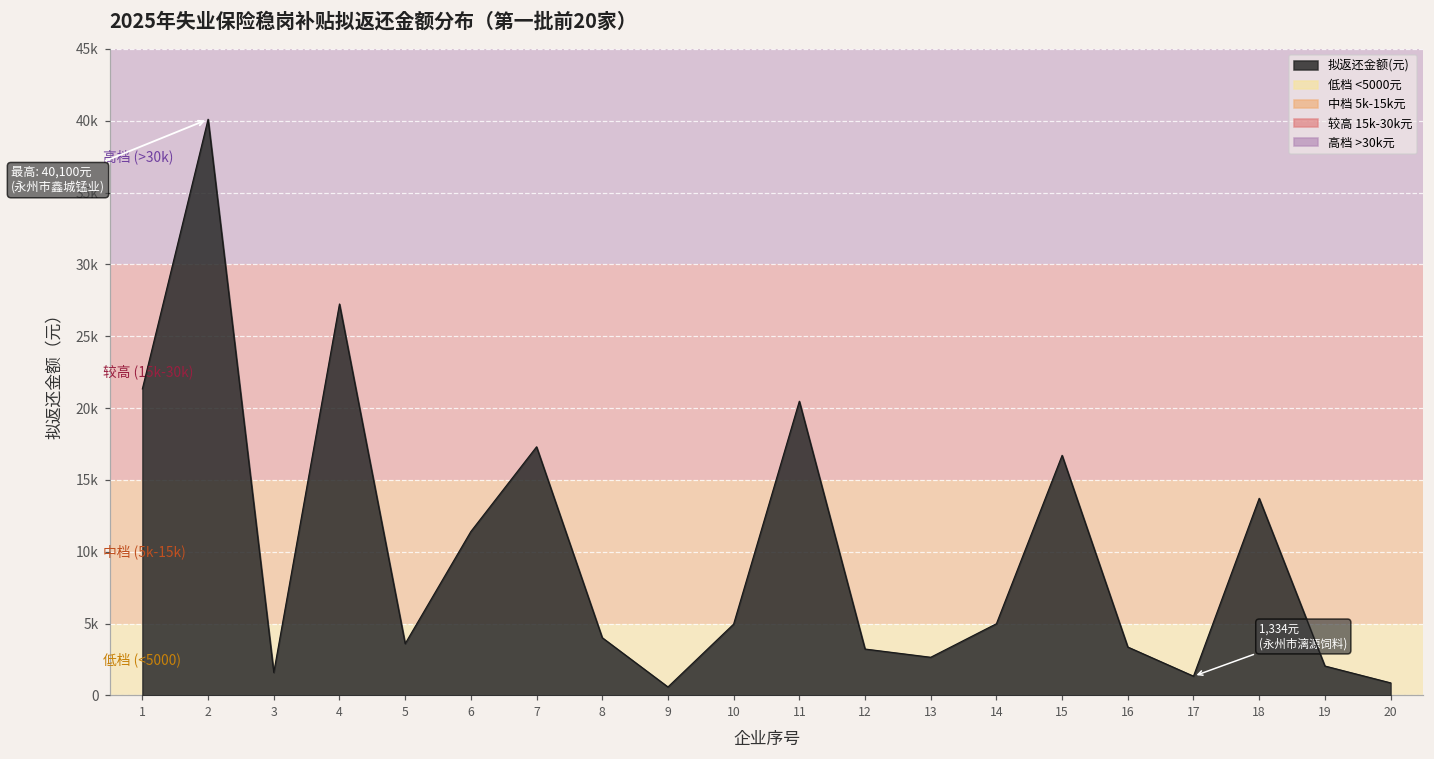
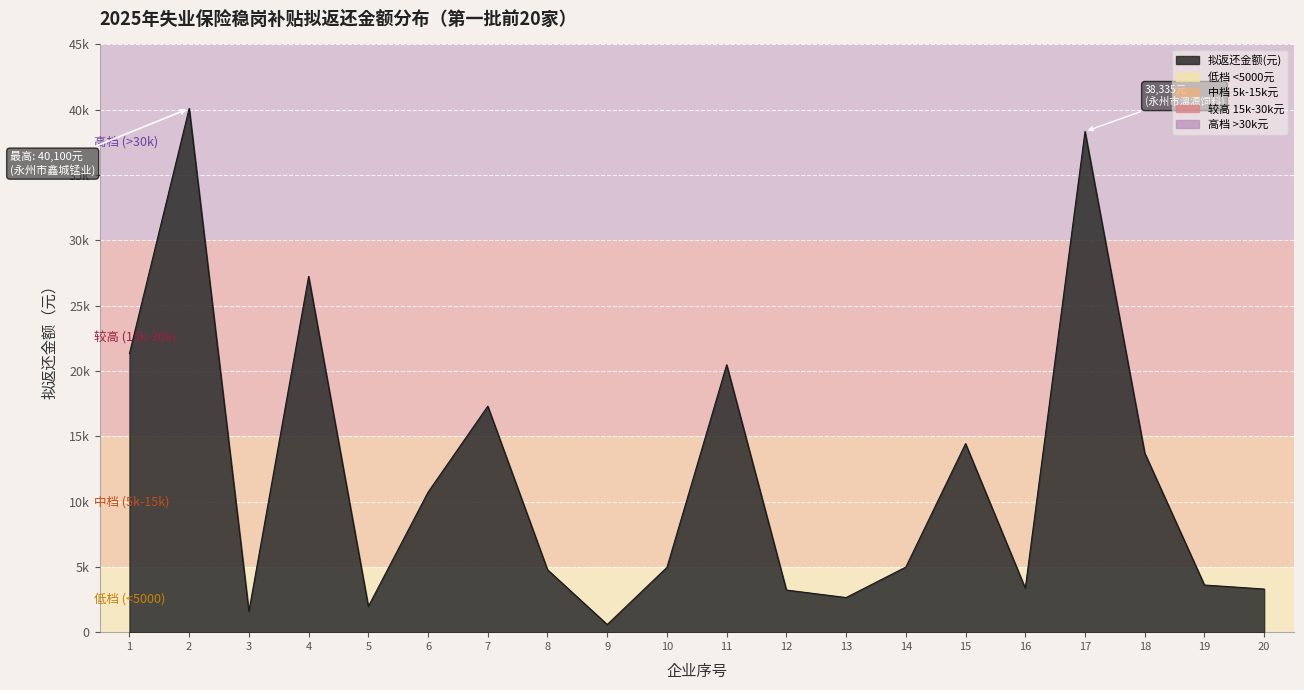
  {
-   "5": "3600",
-   "6": "11400",
-   "8": "4000",
-   "15": "16700",
-   "17": "1,334元",
-   "19": "2000",
-   "20": "900"
+   "5": "2000",
+   "6": "10700",
+   "8": "4800",
+   "15": "14400",
+   "17": "38,335元",
+   "19": "3600",
+   "20": "3300"
  }
